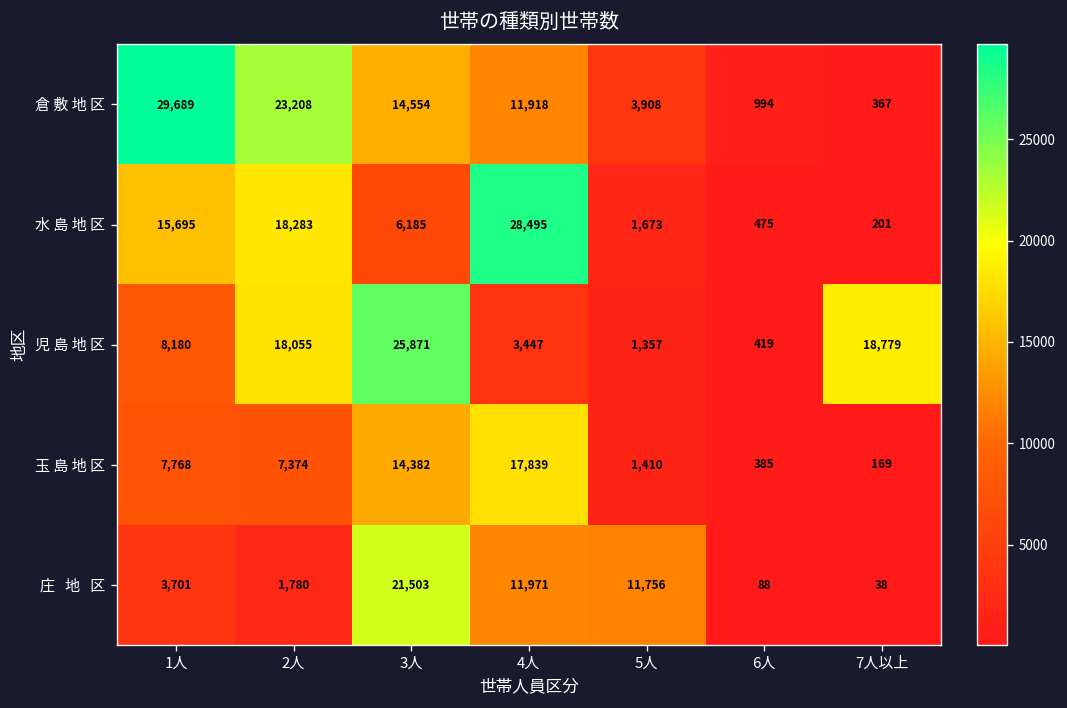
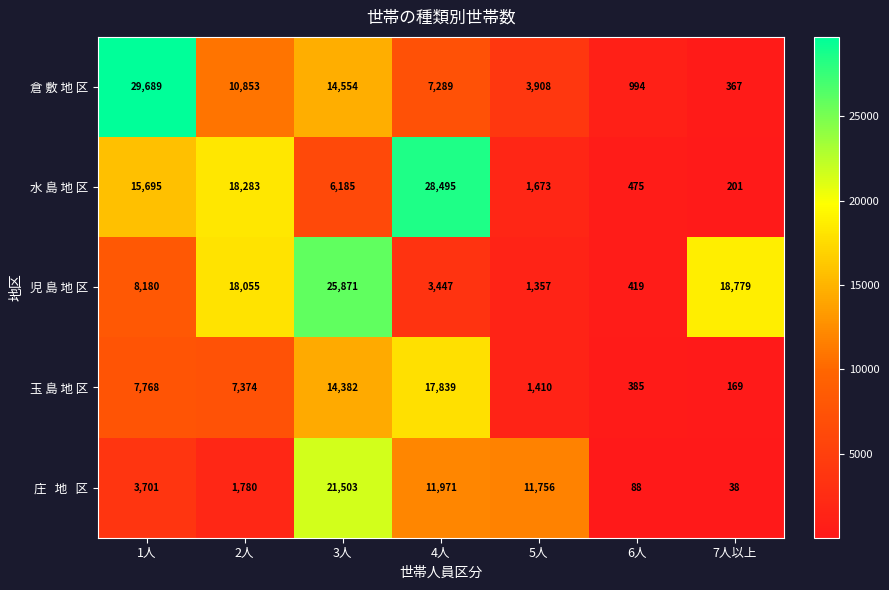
  {
    "倉 敷 地 区": {
      "1人": "29,689",
-     "2人": "23,208",
+     "2人": "10,853",
      "3人": "14,554",
-     "4人": "11,918",
+     "4人": "7,289",
      "5人": "3,908",
      "6人": "994",
      "7人以上": "367"
    },
    "水 島 地 区": {
      "1人": "15,695",
      "2人": "18,283",
      "3人": "6,185",
      "4人": "28,495",
      "5人": "1,673",
      "6人": "475",
      "7人以上": "201"
    },
    "児 島 地 区": {
      "1人": "8,180",
      "2人": "18,055",
      "3人": "25,871",
      "4人": "3,447",
      "5人": "1,357",
      "6人": "419",
      "7人以上": "18,779"
    },
    "玉 島 地 区": {
      "1人": "7,768",
      "2人": "7,374",
      "3人": "14,382",
      "4人": "17,839",
      "5人": "1,410",
      "6人": "385",
      "7人以上": "169"
    },
    "庄 地 区": {
      "1人": "3,701",
      "2人": "1,780",
      "3人": "21,503",
      "4人": "11,971",
      "5人": "11,756",
      "6人": "88",
      "7人以上": "38"
    }
  }
